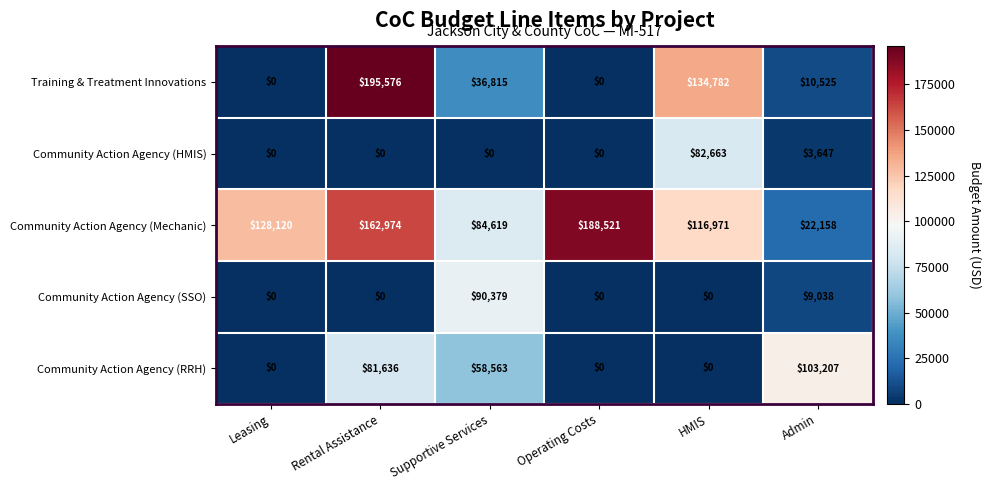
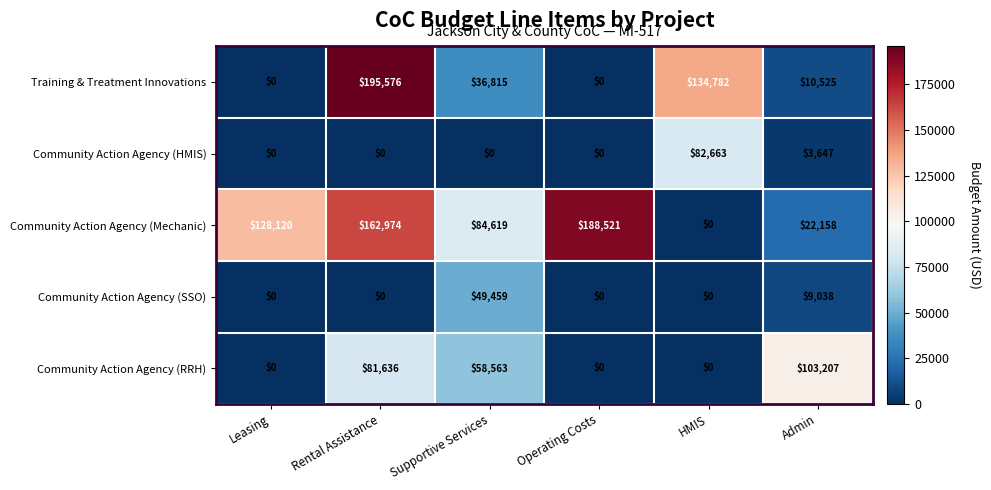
  {
    "Training & Treatment Innovations": {
      "Leasing": "$0",
      "Rental Assistance": "$195,576",
      "Supportive Services": "$36,815",
      "Operating Costs": "$0",
      "HMIS": "$134,782",
      "Admin": "$10,525"
    },
    "Community Action Agency (HMIS)": {
      "Leasing": "$0",
      "Rental Assistance": "$0",
      "Supportive Services": "$0",
      "Operating Costs": "$0",
      "HMIS": "$82,663",
      "Admin": "$3,647"
    },
    "Community Action Agency (Mechanic)": {
      "Leasing": "$128,120",
      "Rental Assistance": "$162,974",
      "Supportive Services": "$84,619",
      "Operating Costs": "$188,521",
-     "HMIS": "$116,971",
+     "HMIS": "$0",
      "Admin": "$22,158"
    },
    "Community Action Agency (SSO)": {
      "Leasing": "$0",
      "Rental Assistance": "$0",
-     "Supportive Services": "$90,379",
+     "Supportive Services": "$49,459",
      "Operating Costs": "$0",
      "HMIS": "$0",
      "Admin": "$9,038"
    },
    "Community Action Agency (RRH)": {
      "Leasing": "$0",
      "Rental Assistance": "$81,636",
      "Supportive Services": "$58,563",
      "Operating Costs": "$0",
      "HMIS": "$0",
      "Admin": "$103,207"
    }
  }
